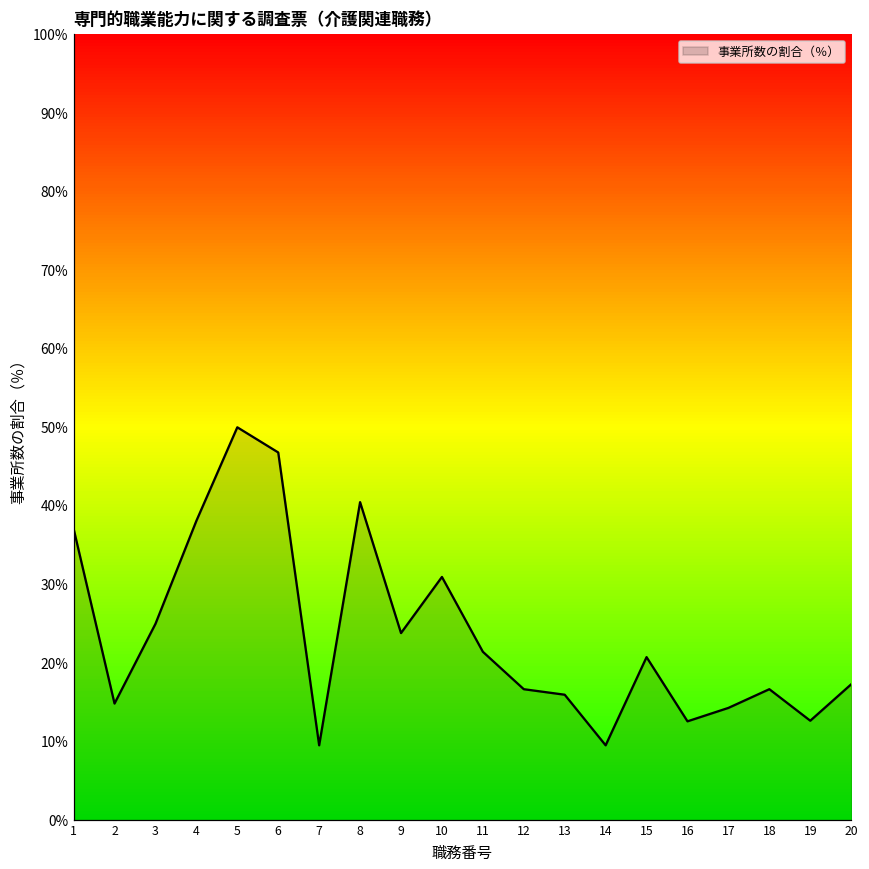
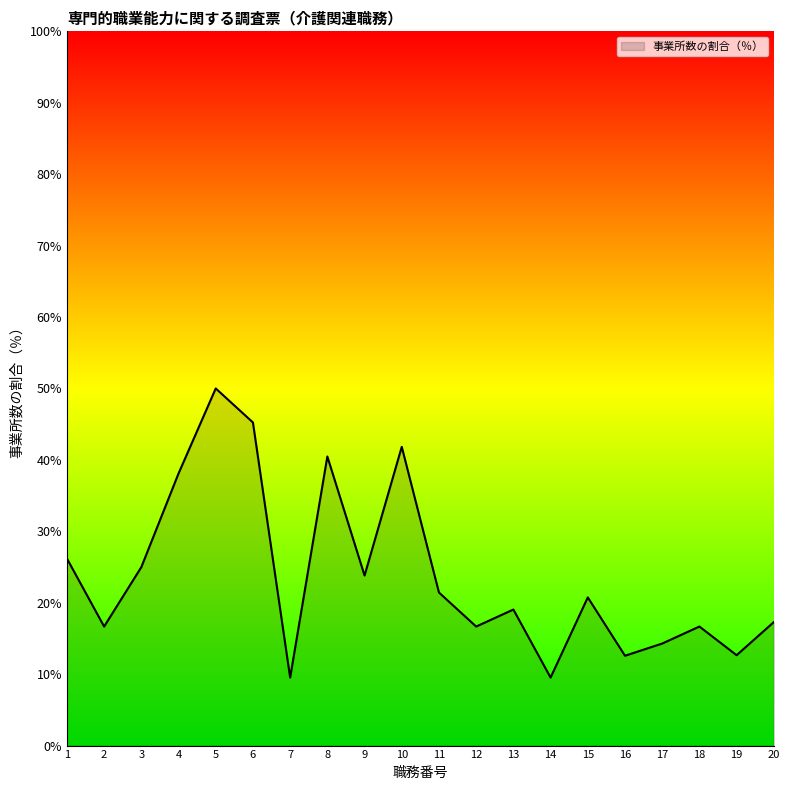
  {
-   "1": "37%",
-   "2": "15%",
+   "1": "26%",
+   "2": "17%",
    "3": "25%",
    "4": "38%",
    "5": "50%",
-   "6": "47%",
+   "6": "45%",
    "7": "10%",
    "8": "40%",
    "9": "24%",
-   "10": "31%",
+   "10": "42%",
    "11": "21%",
    "12": "17%",
-   "13": "16%",
+   "13": "19%",
    "14": "10%",
    "15": "21%",
    "16": "13%",
    "17": "14%",
    "18": "17%",
    "19": "13%",
    "20": "17%"
  }
